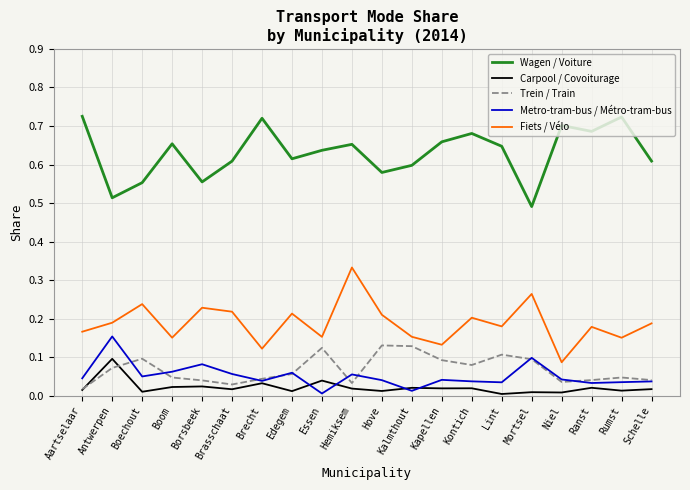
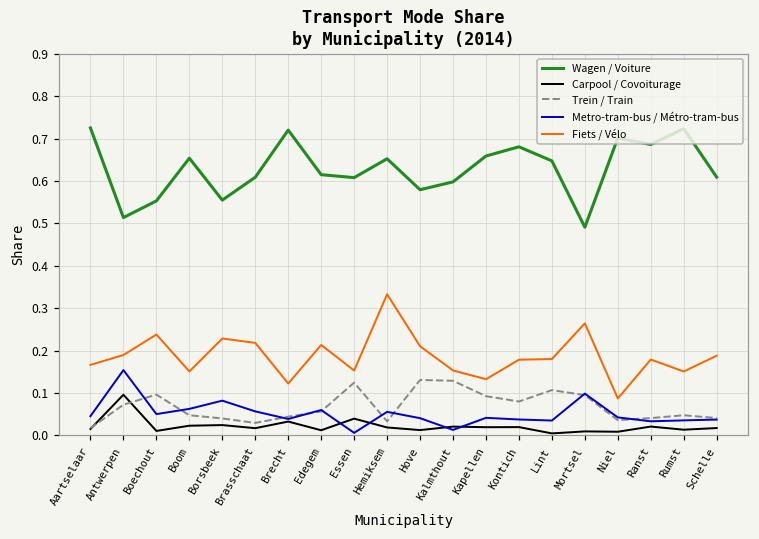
  {
    "Wagen / Voiture": {
      "Aartselaar": 0.73,
      "Antwerpen": 0.51,
      "Boechout": 0.55,
      "Boom": 0.65,
      "Borsbeek": 0.56,
      "Brasschaat": 0.61,
      "Brecht": 0.72,
      "Edegem": 0.62,
-     "Essen": 0.64,
+     "Essen": 0.61,
      "Hemiksem": 0.65,
      "Hove": 0.58,
      "Kalmthout": 0.60,
      "Kapellen": 0.66,
      "Kontich": 0.68,
      "Lint": 0.65,
      "Mortsel": 0.49,
      "Schelle": 0.61
    },
    "Carpool / Covoiturage": {
      "Antwerpen": 0.10,
      "Boechout": 0.01,
      "Boom": 0.02,
      "Borsbeek": 0.02,
      "Brasschaat": 0.02,
      "Edegem": 0.01,
      "Essen": 0.04,
      "Hemiksem": 0.02,
      "Hove": 0.01,
      "Kalmthout": 0.02,
      "Kapellen": 0.02,
      "Kontich": 0.02,
      "Lint": 0.00,
      "Mortsel": 0.01,
      "Niel": 0.01,
      "Ranst": 0.02,
      "Rumst": 0.01,
      "Schelle": 0.02
    },
    "Trein / Train": {
      "Antwerpen": 0.07,
      "Boechout": 0.10,
      "Boom": 0.05,
      "Borsbeek": 0.04,
      "Brasschaat": 0.03,
      "Essen": 0.12,
      "Hemiksem": 0.03,
      "Hove": 0.13,
      "Kalmthout": 0.13,
      "Kapellen": 0.09,
      "Kontich": 0.08,
      "Lint": 0.11,
      "Ranst": 0.04,
      "Rumst": 0.05
    },
    "Metro-tram-bus / Métro-tram-bus": {
      "Aartselaar": 0.05,
      "Antwerpen": 0.15,
      "Boechout": 0.05,
      "Boom": 0.06,
      "Borsbeek": 0.08,
      "Brasschaat": 0.06,
      "Essen": 0.01,
      "Hemiksem": 0.06,
      "Hove": 0.04,
      "Kalmthout": 0.01,
      "Kapellen": 0.04,
      "Kontich": 0.04,
      "Lint": 0.04,
      "Ranst": 0.03,
      "Rumst": 0.04
    },
    "Fiets / Vélo": {
      "Aartselaar": 0.17,
      "Antwerpen": 0.19,
      "Boechout": 0.24,
      "Boom": 0.15,
      "Borsbeek": 0.23,
      "Brasschaat": 0.22,
      "Brecht": 0.12,
      "Edegem": 0.21,
      "Essen": 0.15,
      "Hemiksem": 0.33,
      "Hove": 0.21,
      "Kalmthout": 0.15,
      "Kapellen": 0.13,
-     "Kontich": 0.20,
+     "Kontich": 0.18,
      "Lint": 0.18,
      "Mortsel": 0.26,
      "Niel": 0.09,
      "Ranst": 0.18,
      "Rumst": 0.15,
      "Schelle": 0.19
    }
  }
